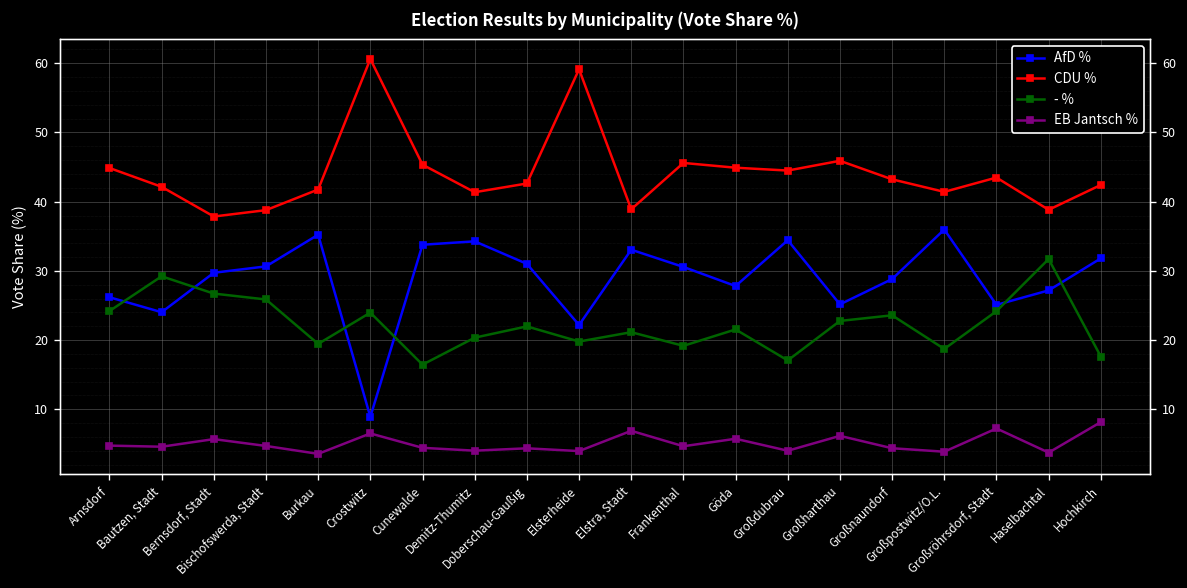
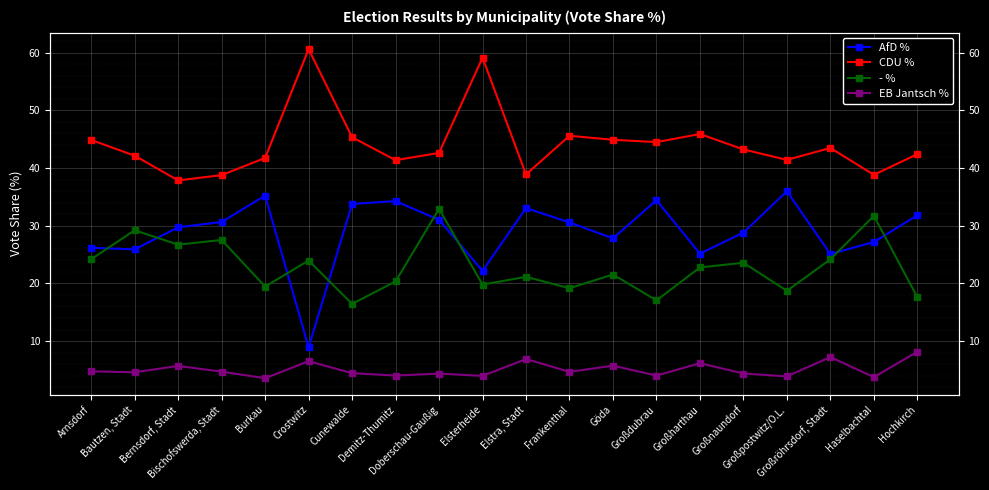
  {
    "AfD %": {
      "Arnsdorf": 26,
-     "Bautzen, Stadt": 24,
+     "Bautzen, Stadt": 26,
      "Bernsdorf, Stadt": 30,
      "Bischofswerda, Stadt": 31,
      "Burkau": 35,
      "Crostwitz": 9,
      "Cunewalde": 34,
      "Demitz-Thumitz": 34,
      "Doberschau-Gaußig": 31,
      "Elsterheide": 22,
      "Elstra, Stadt": 33,
      "Frankenthal": 31,
      "Göda": 28,
      "Großdubrau": 34,
      "Großharthau": 25,
      "Großnaundorf": 29,
      "Großpostwitz/O.L.": 36,
      "Großröhrsdorf, Stadt": 25,
      "Haselbachtal": 27,
      "Hochkirch": 32
    },
    "CDU %": {
      "Arnsdorf": 45,
      "Bautzen, Stadt": 42,
      "Bernsdorf, Stadt": 38,
      "Bischofswerda, Stadt": 39,
      "Burkau": 42,
      "Crostwitz": 61,
      "Cunewalde": 45,
      "Demitz-Thumitz": 41,
      "Doberschau-Gaußig": 43,
      "Elsterheide": 59,
      "Elstra, Stadt": 39,
      "Frankenthal": 46,
      "Göda": 45,
      "Großdubrau": 45,
      "Großharthau": 46,
      "Großnaundorf": 43,
      "Großpostwitz/O.L.": 41,
      "Großröhrsdorf, Stadt": 43,
      "Haselbachtal": 39,
      "Hochkirch": 42
    },
    "- %": {
      "Arnsdorf": 24,
      "Bautzen, Stadt": 29,
      "Bernsdorf, Stadt": 27,
-     "Bischofswerda, Stadt": 26,
+     "Bischofswerda, Stadt": 28,
      "Burkau": 19,
      "Crostwitz": 24,
      "Cunewalde": 16,
      "Demitz-Thumitz": 20,
-     "Doberschau-Gaußig": 22,
+     "Doberschau-Gaußig": 33,
      "Elsterheide": 20,
      "Elstra, Stadt": 21,
      "Frankenthal": 19,
      "Göda": 22,
      "Großdubrau": 17,
      "Großharthau": 23,
      "Großnaundorf": 24,
      "Großpostwitz/O.L.": 19,
      "Großröhrsdorf, Stadt": 24,
      "Haselbachtal": 32,
      "Hochkirch": 18
    },
    "EB Jantsch %": {
      "Arnsdorf": 5,
      "Bautzen, Stadt": 5,
      "Bernsdorf, Stadt": 6,
      "Bischofswerda, Stadt": 5,
      "Burkau": 4,
      "Crostwitz": 7,
      "Cunewalde": 4,
      "Demitz-Thumitz": 4,
      "Doberschau-Gaußig": 4,
      "Elsterheide": 4,
      "Elstra, Stadt": 7,
      "Frankenthal": 5,
      "Göda": 6,
      "Großdubrau": 4,
      "Großharthau": 6,
      "Großnaundorf": 4,
      "Großpostwitz/O.L.": 4,
      "Großröhrsdorf, Stadt": 7,
      "Haselbachtal": 4,
      "Hochkirch": 8
    }
  }
